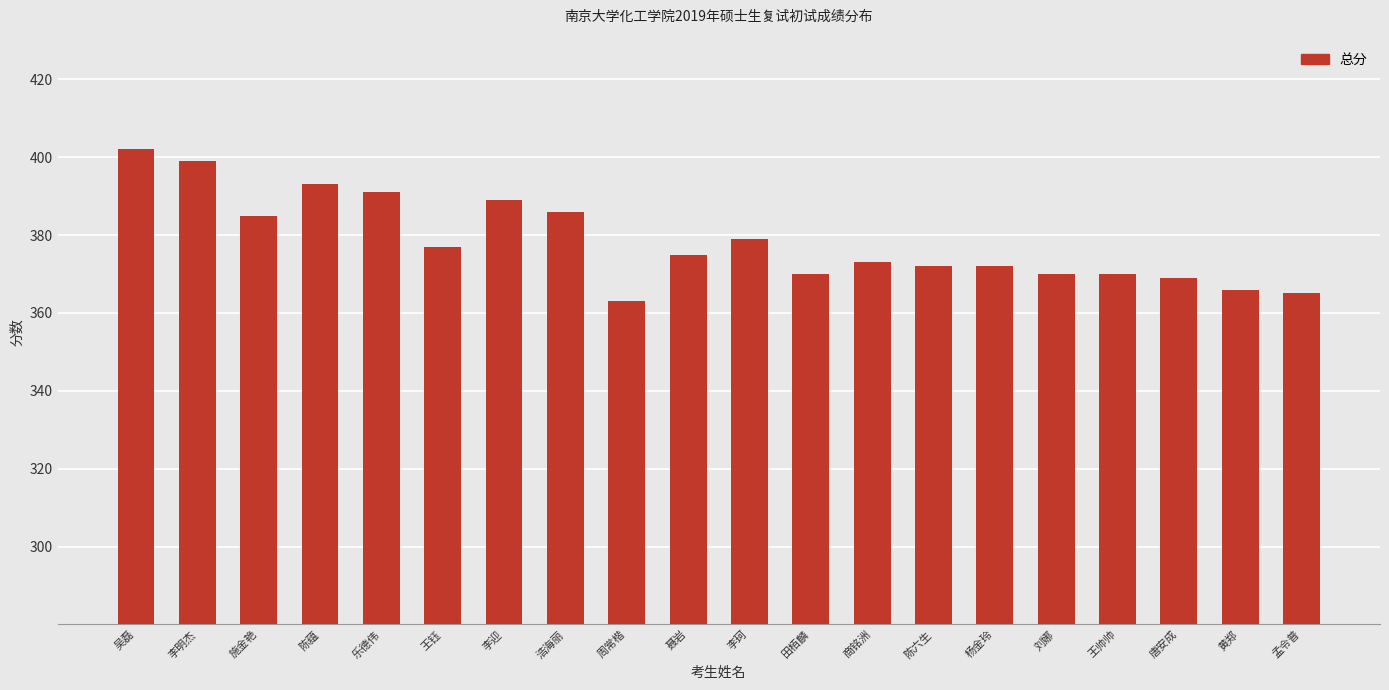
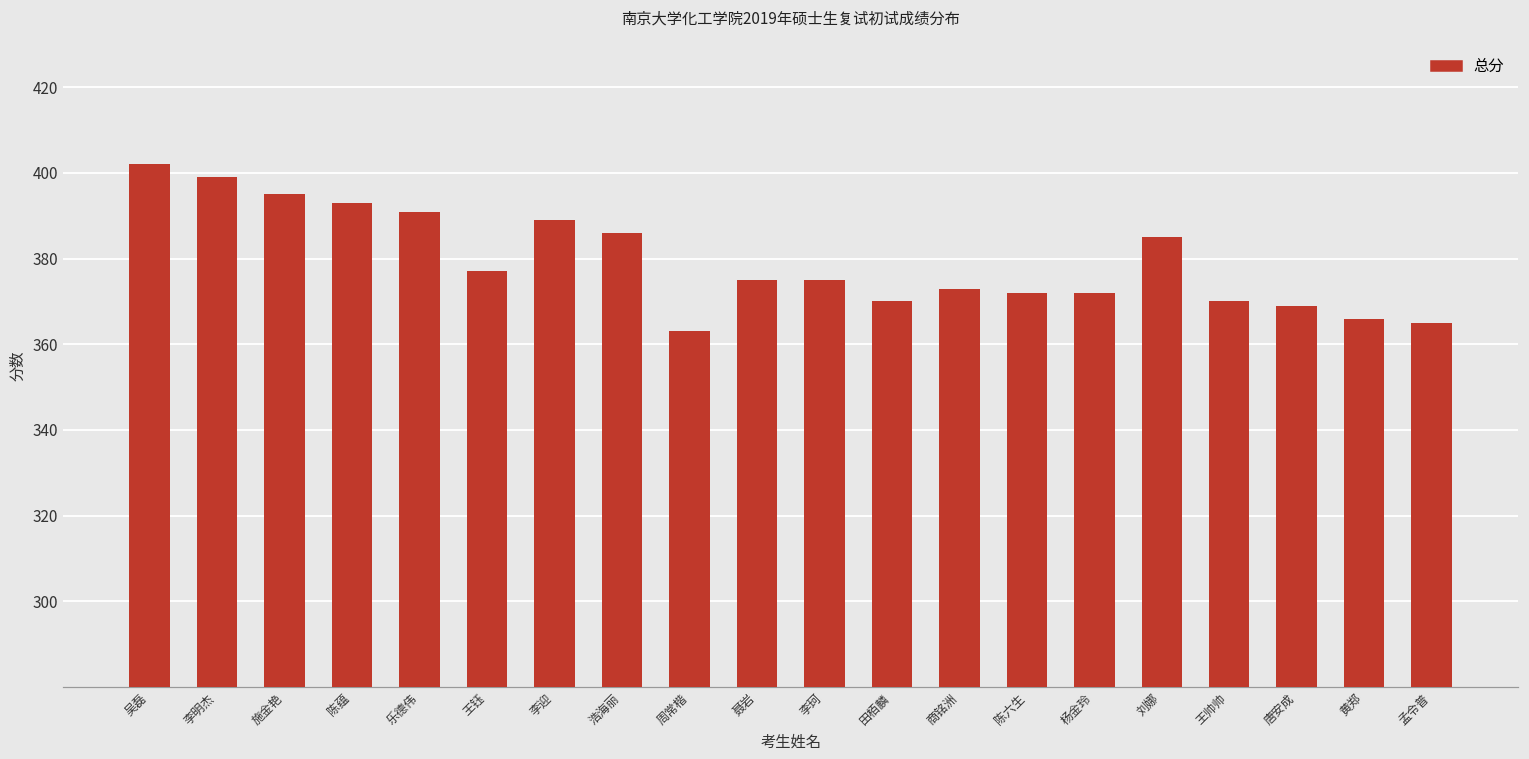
  {
    "吴磊": 402,
    "李明杰": 399,
-   "施金艳": 385,
+   "施金艳": 395,
    "陈蕴": 393,
    "乐德伟": 391,
    "王钰": 377,
    "李迎": 389,
    "浩海丽": 386,
    "周常楷": 363,
    "聂岩": 375,
-   "李珂": 379,
+   "李珂": 375,
    "田栢麟": 370,
    "商铭洲": 373,
    "陈六生": 372,
    "杨金玲": 372,
-   "刘娜": 370,
+   "刘娜": 385,
    "王帅帅": 370,
    "唐安成": 369,
    "黄郑": 366,
    "孟令普": 365
  }
